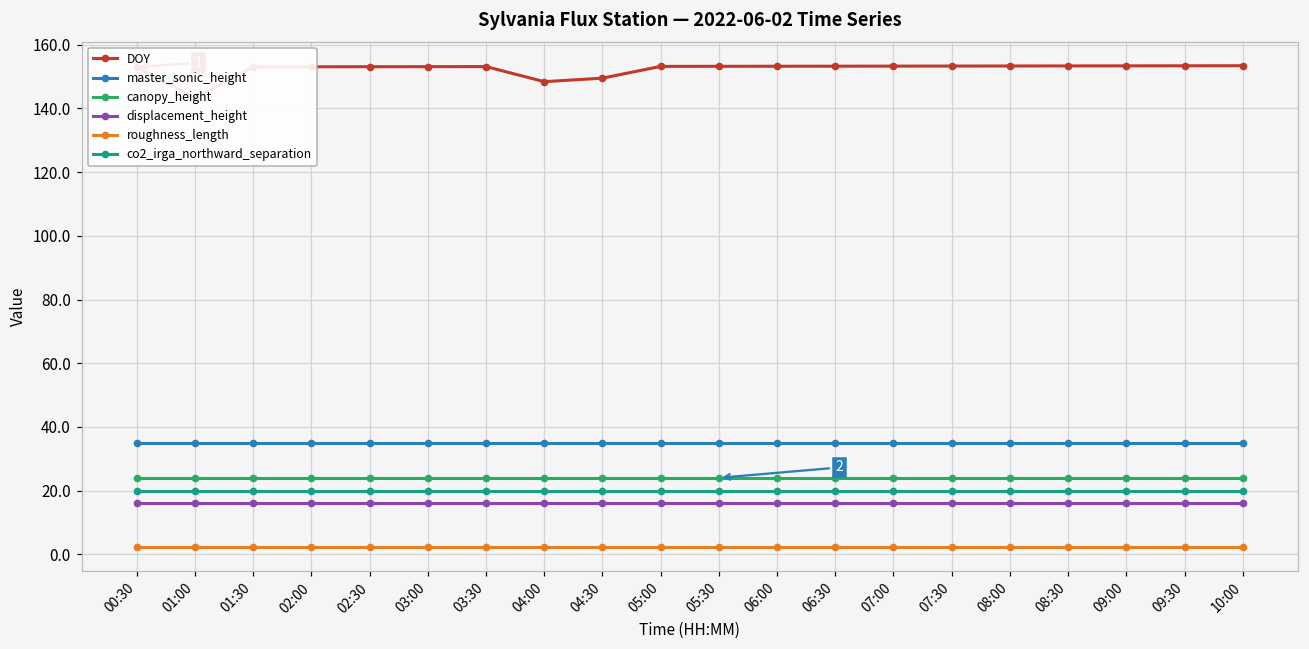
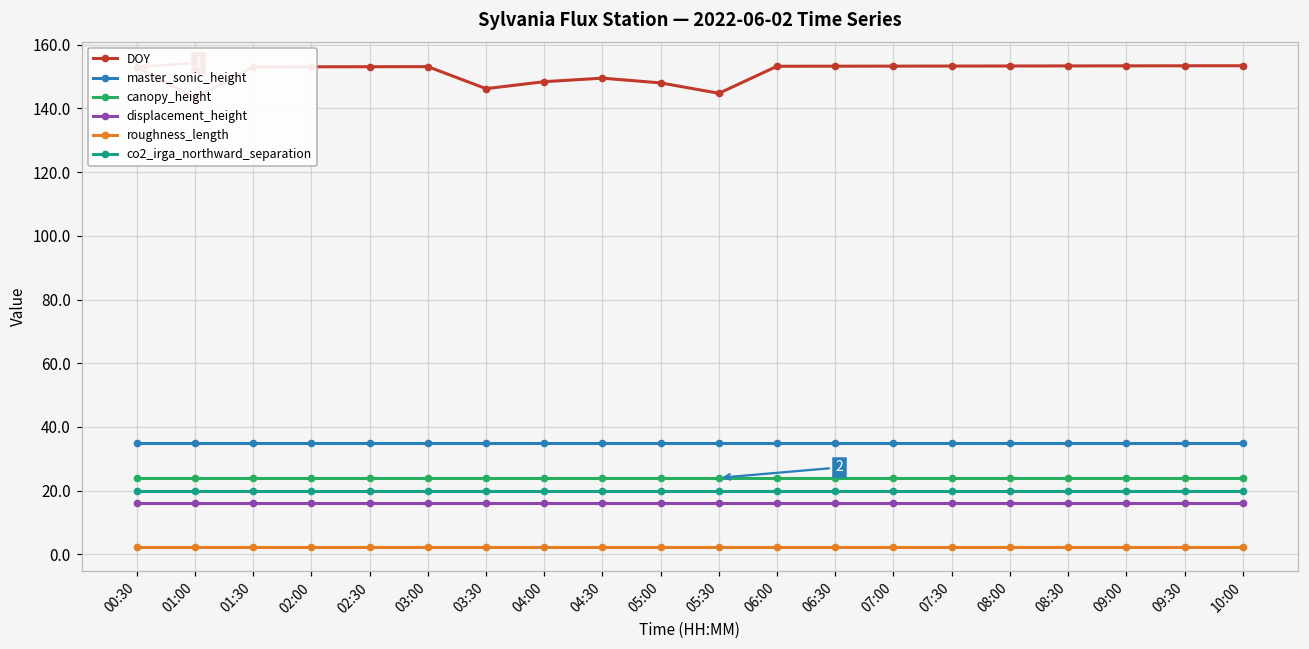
  {
    "DOY": {
      "02:30": 153,
      "03:00": 153,
-     "03:30": 153,
+     "03:30": 146,
      "04:00": 148,
      "04:30": 150,
-     "05:00": 153,
-     "05:30": 153,
+     "05:00": 148,
+     "05:30": 145,
      "06:00": 153,
      "06:30": 153,
      "07:00": 153,
      "07:30": 153,
      "08:00": 153,
      "08:30": 153,
      "09:00": 153,
      "09:30": 153,
      "10:00": 153
    },
    "master_sonic_height": {
      "00:30": 35,
      "01:00": 35,
      "01:30": 35,
      "02:00": 35,
      "02:30": 35,
      "03:00": 35,
      "03:30": 35,
      "04:00": 35,
      "04:30": 35,
      "05:00": 35,
      "05:30": 35,
      "06:00": 35,
      "06:30": 35,
      "07:00": 35,
      "07:30": 35,
      "08:00": 35,
      "08:30": 35,
      "09:00": 35,
      "09:30": 35,
      "10:00": 35
    },
    "displacement_height": {
      "00:30": 16,
      "01:00": 16,
      "01:30": 16,
      "02:00": 16,
      "02:30": 16,
      "03:00": 16,
      "03:30": 16,
      "04:00": 16,
      "04:30": 16,
      "05:00": 16,
      "05:30": 16,
      "06:00": 16,
      "06:30": 16,
      "07:00": 16,
      "07:30": 16,
      "08:00": 16,
      "08:30": 16,
      "09:00": 16,
      "09:30": 16,
      "10:00": 16
    },
    "roughness_length": {
      "00:30": 2,
      "01:00": 2,
      "01:30": 2,
      "02:00": 2,
      "02:30": 2,
      "03:00": 2,
      "03:30": 2,
      "04:00": 2,
      "04:30": 2,
      "05:00": 2,
      "05:30": 2,
      "06:00": 2,
      "06:30": 2,
      "07:00": 2,
      "07:30": 2,
      "08:00": 2,
      "08:30": 2,
      "09:00": 2,
      "09:30": 2,
      "10:00": 2
    }
  }
